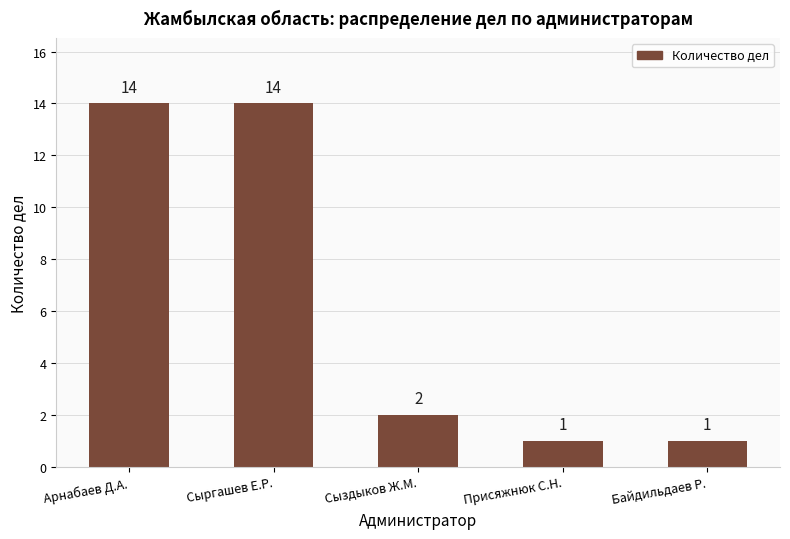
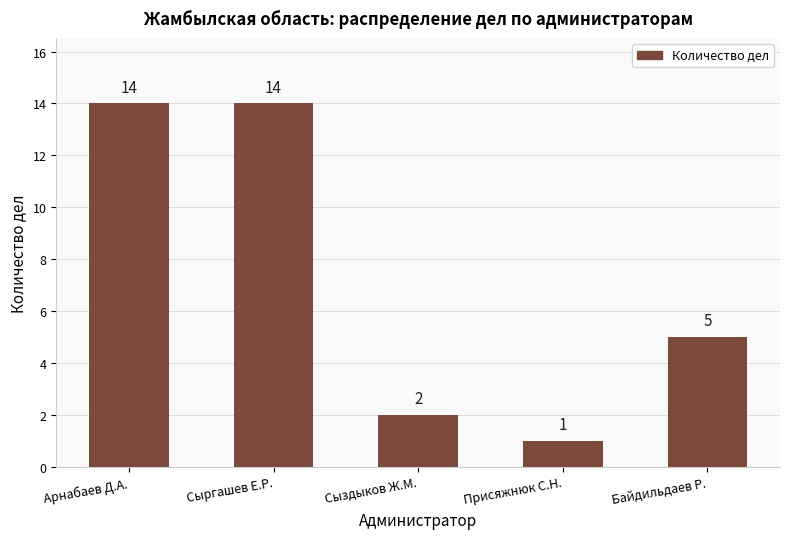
  {
    "Арнабаев Д.А.": 14,
    "Сыргашев Е.Р.": 14,
    "Сыздыков Ж.М.": 2,
    "Присяжнюк С.Н.": 1,
-   "Байдильдаев Р.": 1
+   "Байдильдаев Р.": 5
  }
